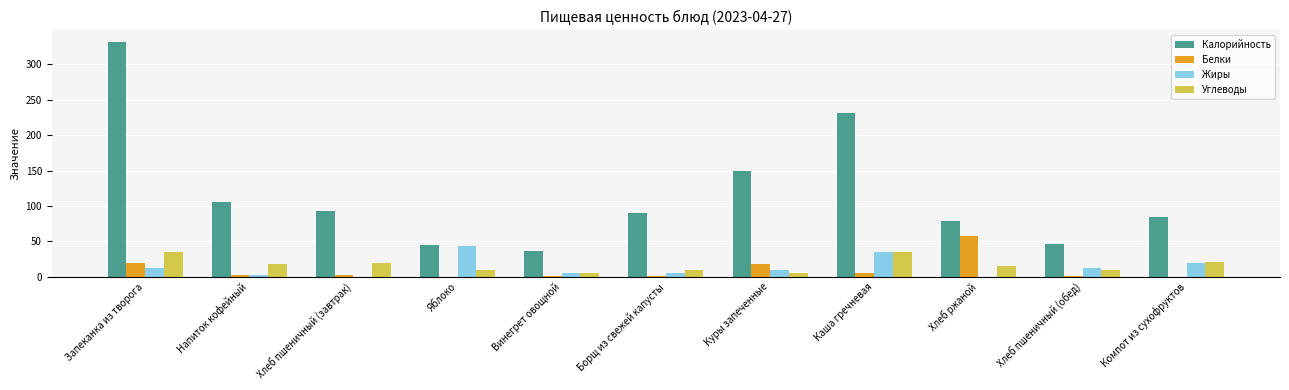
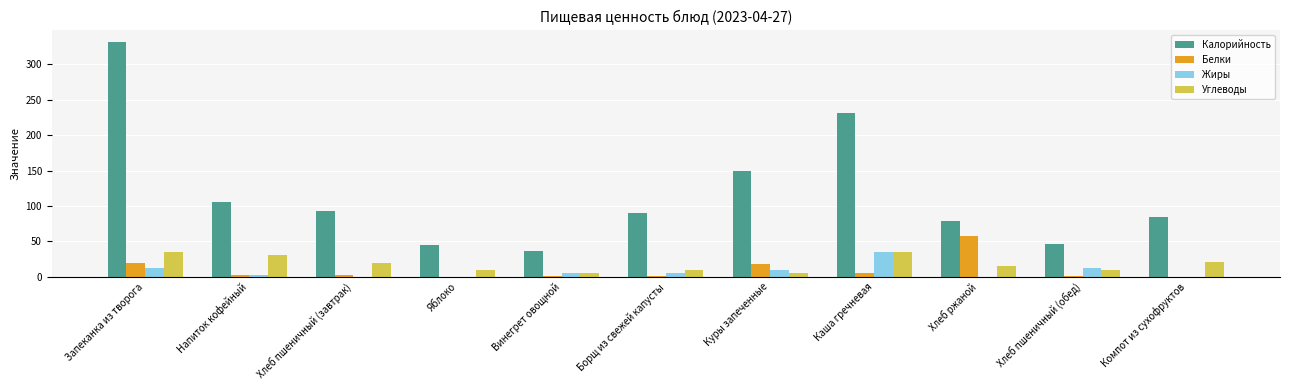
  {
    "Калорийность": {
      "Запеканка из творога": 330,
      "Напиток кофейный": 110,
      "Хлеб пшеничный (завтрак)": 90,
      "Яблоко": 40,
      "Винегрет овощной": 40,
      "Борщ из свежей капусты": 90,
      "Куры запеченные": 150,
      "Каша гречневая": 230,
      "Хлеб ржаной": 80,
      "Хлеб пшеничный (обед)": 50,
      "Компот из сухофруктов": 80
    },
    "Белки": {
      "Запеканка из творога": 20,
      "Куры запеченные": 20,
      "Каша гречневая": 10,
      "Хлеб ржаной": 60
    },
    "Жиры": {
      "Запеканка из творога": 10,
-     "Яблоко": 40,
+     "Яблоко": 0,
      "Винегрет овощной": 10,
      "Борщ из свежей капусты": 0,
      "Куры запеченные": 10,
      "Каша гречневая": 40,
      "Хлеб пшеничный (обед)": 10,
-     "Компот из сухофруктов": 20
+     "Компот из сухофруктов": 0
    },
    "Углеводы": {
      "Запеканка из творога": 40,
-     "Напиток кофейный": 20,
+     "Напиток кофейный": 30,
      "Хлеб пшеничный (завтрак)": 20,
      "Яблоко": 10,
      "Винегрет овощной": 0,
      "Борщ из свежей капусты": 10,
      "Куры запеченные": 10,
      "Каша гречневая": 40,
      "Хлеб ржаной": 20,
      "Хлеб пшеничный (обед)": 10,
      "Компот из сухофруктов": 20
    }
  }
